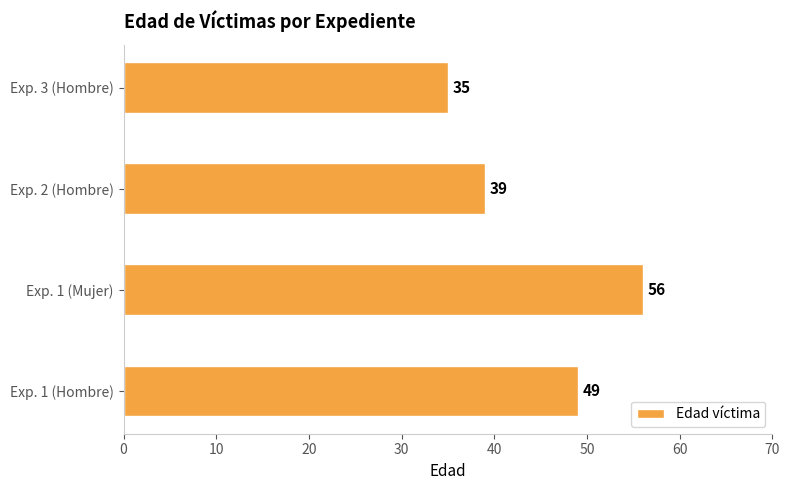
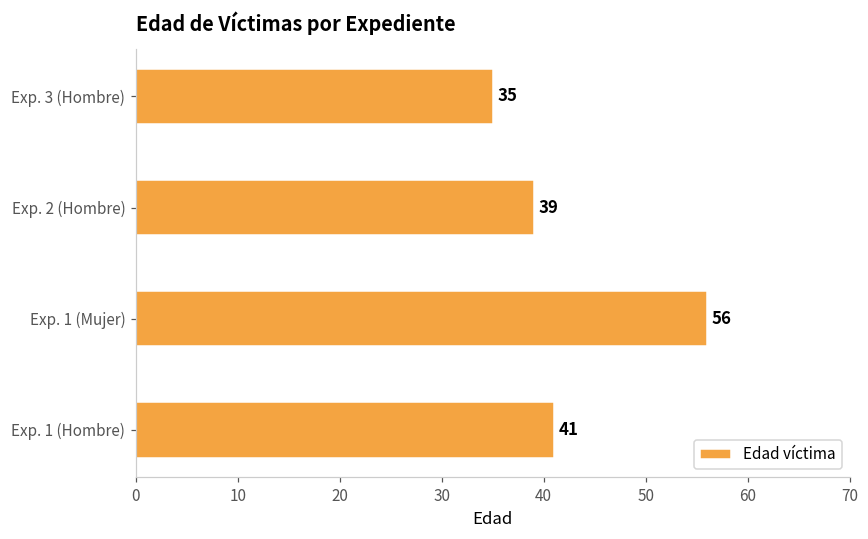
  {
    "Exp. 3 (Hombre)": 35,
    "Exp. 2 (Hombre)": 39,
    "Exp. 1 (Mujer)": 56,
-   "Exp. 1 (Hombre)": 49
+   "Exp. 1 (Hombre)": 41
  }
